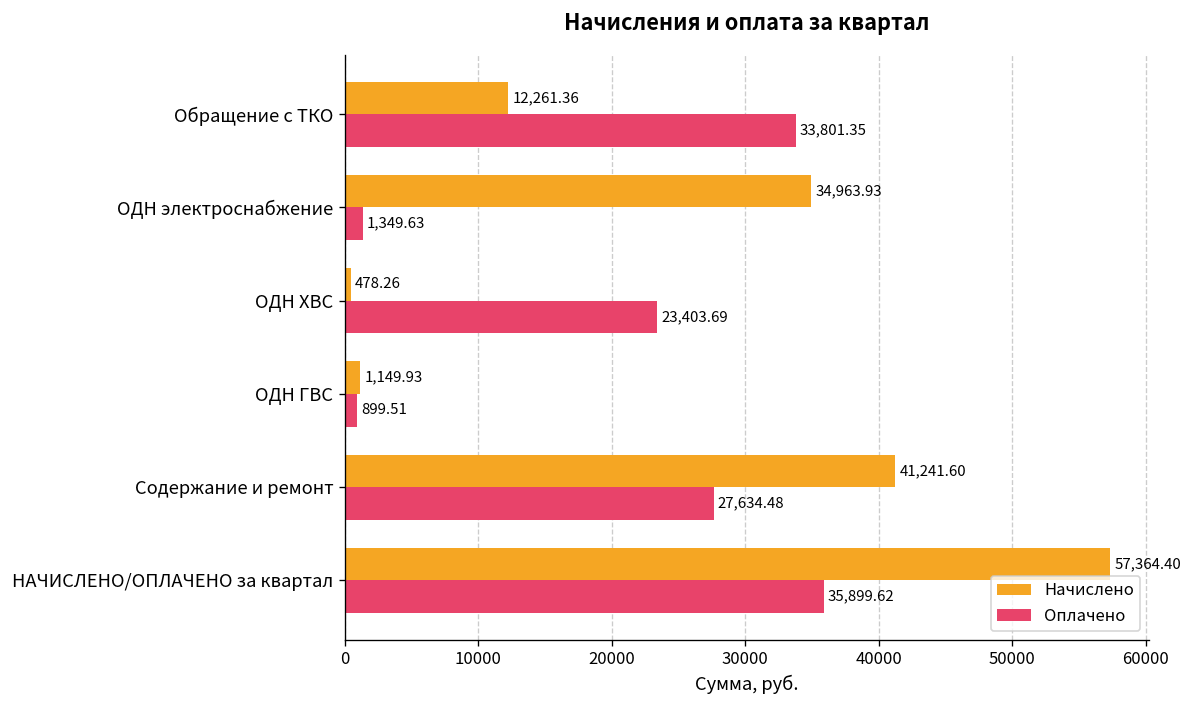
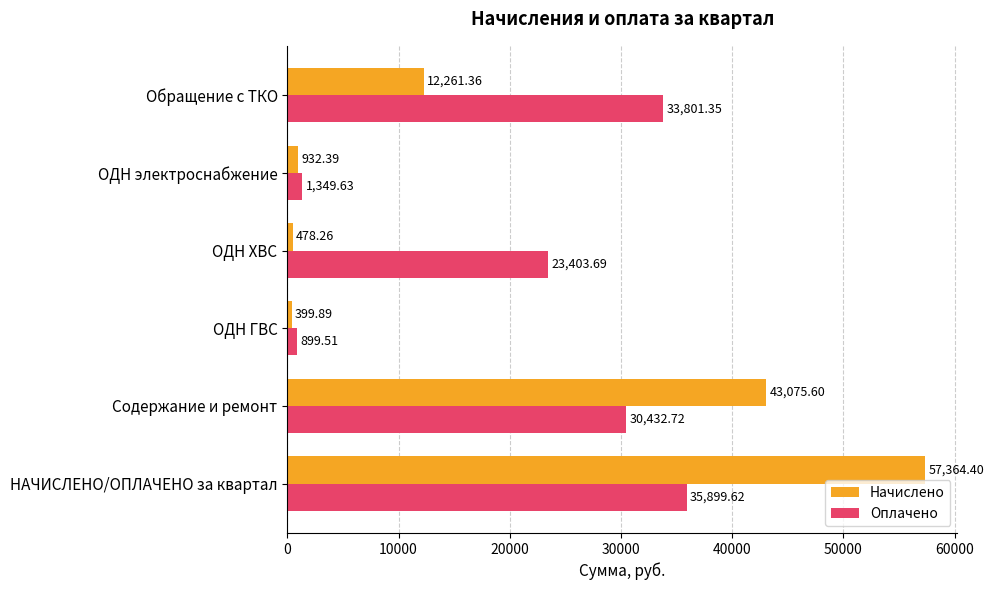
  {
    "Начислено": {
      "Обращение с ТКО": "12,261.36",
-     "ОДН электроснабжение": "34,963.93",
+     "ОДН электроснабжение": "932.39",
      "ОДН ХВС": "478.26",
-     "ОДН ГВС": "1,149.93",
-     "Содержание и ремонт": "41,241.60",
+     "ОДН ГВС": "399.89",
+     "Содержание и ремонт": "43,075.60",
      "НАЧИСЛЕНО/ОПЛАЧЕНО за квартал": "57,364.40"
    },
    "Оплачено": {
      "Обращение с ТКО": "33,801.35",
      "ОДН электроснабжение": "1,349.63",
      "ОДН ХВС": "23,403.69",
      "ОДН ГВС": "899.51",
-     "Содержание и ремонт": "27,634.48",
+     "Содержание и ремонт": "30,432.72",
      "НАЧИСЛЕНО/ОПЛАЧЕНО за квартал": "35,899.62"
    }
  }
